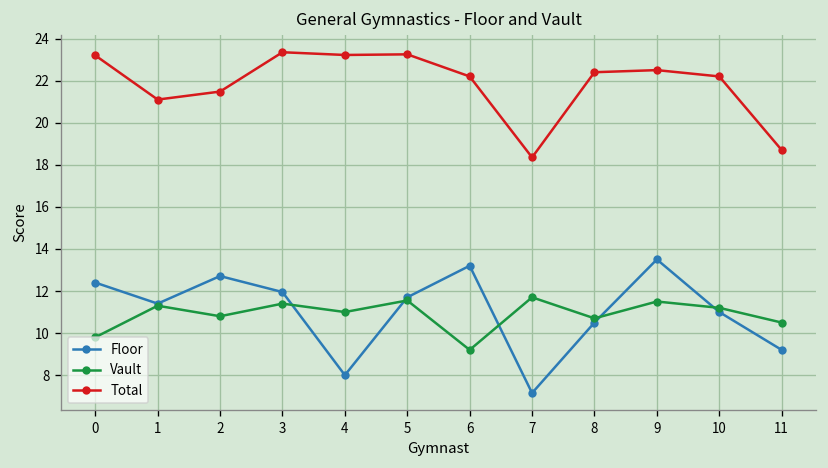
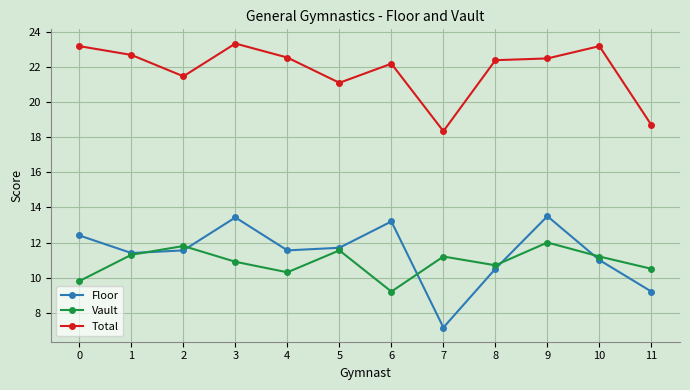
  {
    "Floor": {
      "0": 12.4,
-     "2": 12.7,
-     "3": 12.0,
-     "4": 8.0,
+     "2": 11.6,
+     "3": 13.4,
+     "4": 11.6,
      "5": 11.7,
      "6": 13.2,
      "7": 7.2,
      "8": 10.5,
      "9": 13.5,
      "10": 11.0,
      "11": 9.2
    },
    "Vault": {
      "0": 9.8,
-     "2": 10.8,
-     "3": 11.4,
-     "4": 11.0,
+     "2": 11.8,
+     "3": 10.9,
+     "4": 10.3,
      "5": 11.6,
      "6": 9.2,
-     "7": 11.7,
+     "7": 11.2,
      "8": 10.7,
-     "9": 11.5,
+     "9": 12.0,
      "10": 11.2,
      "11": 10.5
    },
    "Total": {
      "0": 23.2,
-     "1": 21.1,
+     "1": 22.7,
      "2": 21.5,
      "3": 23.4,
-     "4": 23.2,
-     "5": 23.3,
+     "4": 22.6,
+     "5": 21.1,
      "6": 22.2,
      "7": 18.4,
      "8": 22.4,
      "9": 22.5,
-     "10": 22.2,
+     "10": 23.2,
      "11": 18.7
    }
  }
